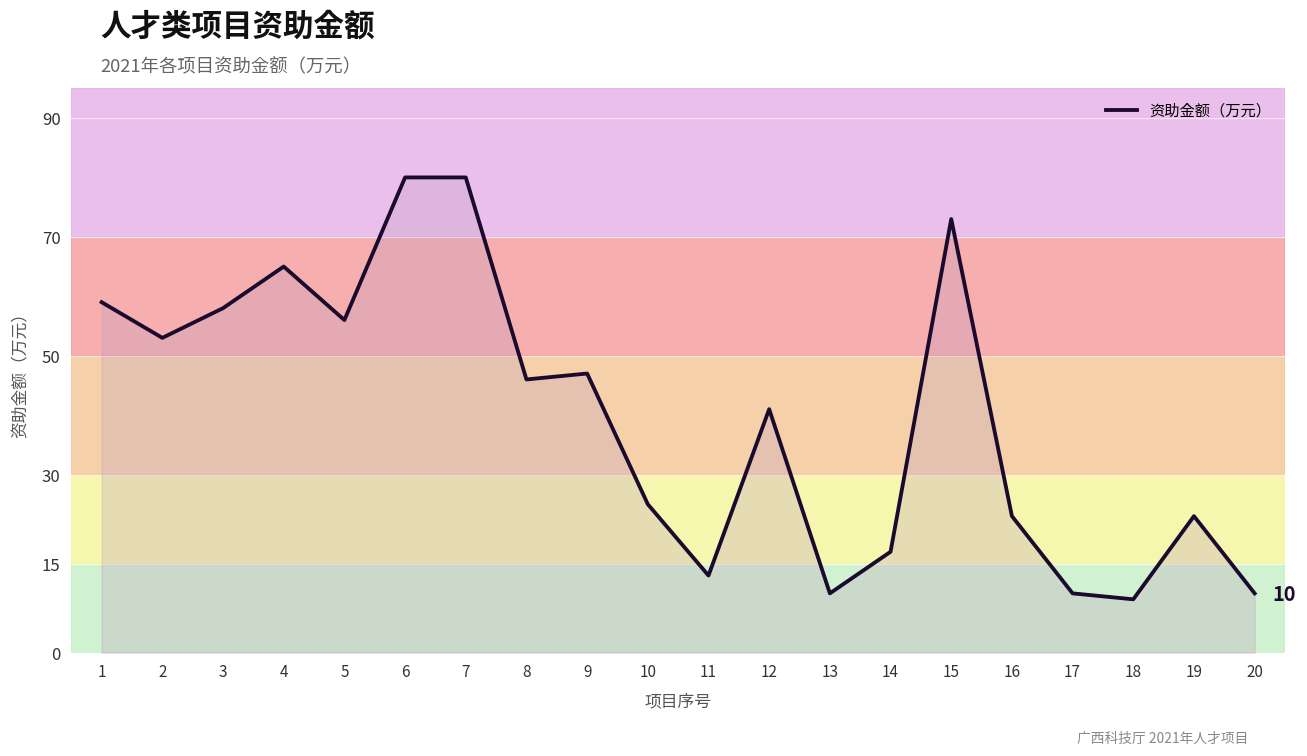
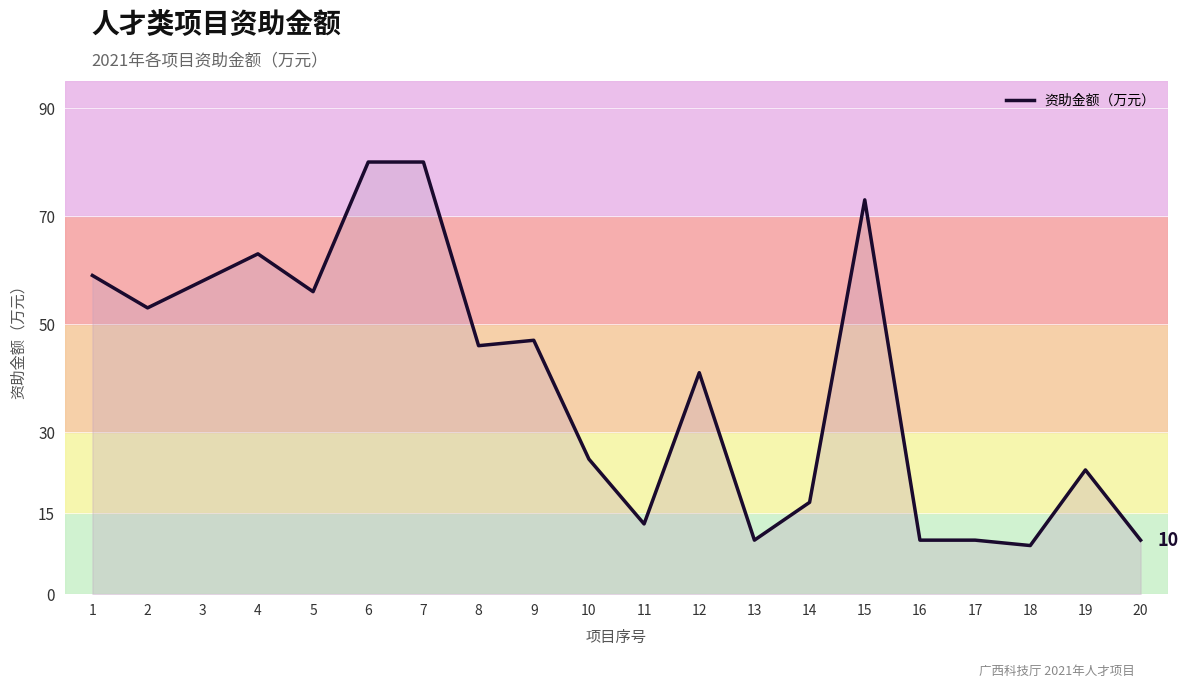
  {
    "1": 59,
    "2": 53,
    "3": 58,
-   "4": 65,
+   "4": 63,
    "5": 56,
    "6": 80,
    "7": 80,
    "8": 46,
    "9": 47,
    "10": 25,
    "11": 13,
    "12": 41,
    "13": 10,
    "14": 17,
    "15": 73,
-   "16": 23,
+   "16": 10,
    "17": 10,
    "18": 9,
    "19": 23
  }
